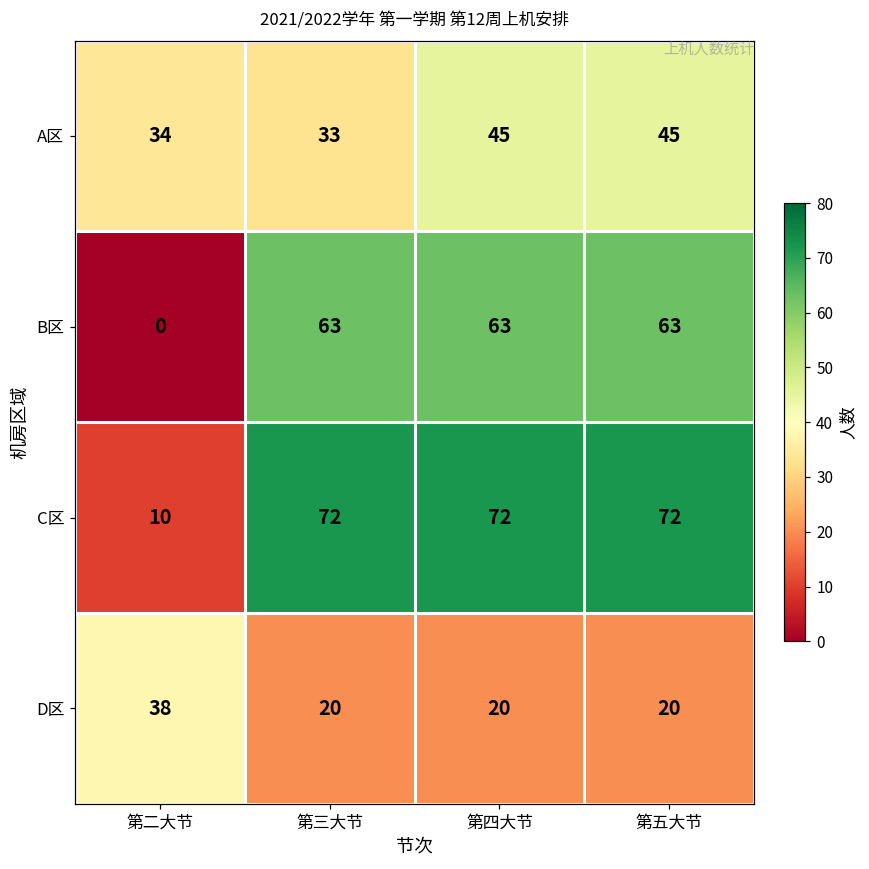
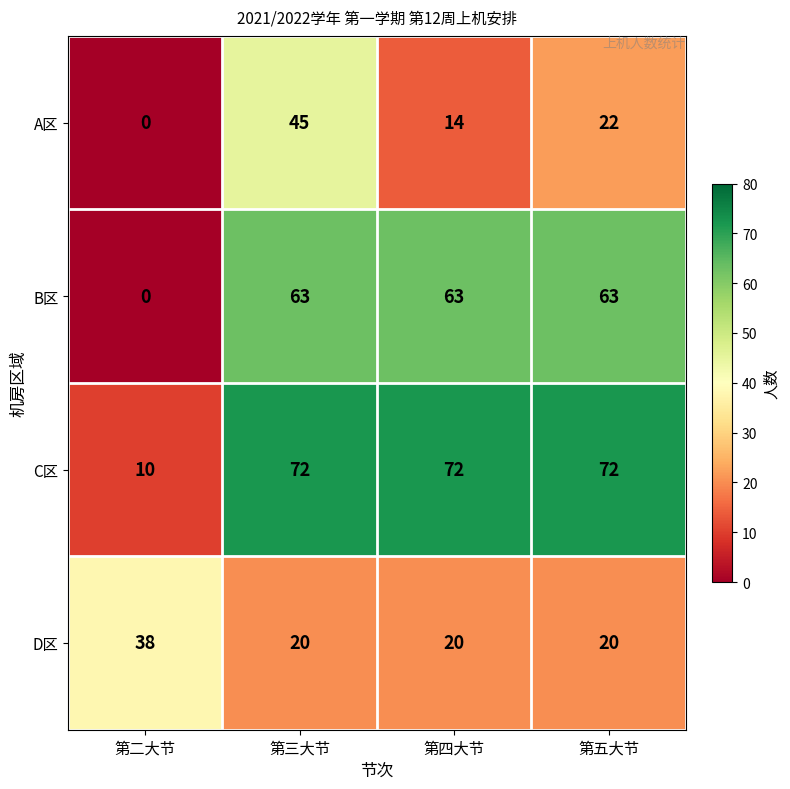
  {
    "A区": {
-     "第二大节": 34,
-     "第三大节": 33,
-     "第四大节": 45,
-     "第五大节": 45
+     "第二大节": 0,
+     "第三大节": 45,
+     "第四大节": 14,
+     "第五大节": 22
    },
    "B区": {
      "第二大节": 0,
      "第三大节": 63,
      "第四大节": 63,
      "第五大节": 63
    },
    "C区": {
      "第二大节": 10,
      "第三大节": 72,
      "第四大节": 72,
      "第五大节": 72
    },
    "D区": {
      "第二大节": 38,
      "第三大节": 20,
      "第四大节": 20,
      "第五大节": 20
    }
  }
